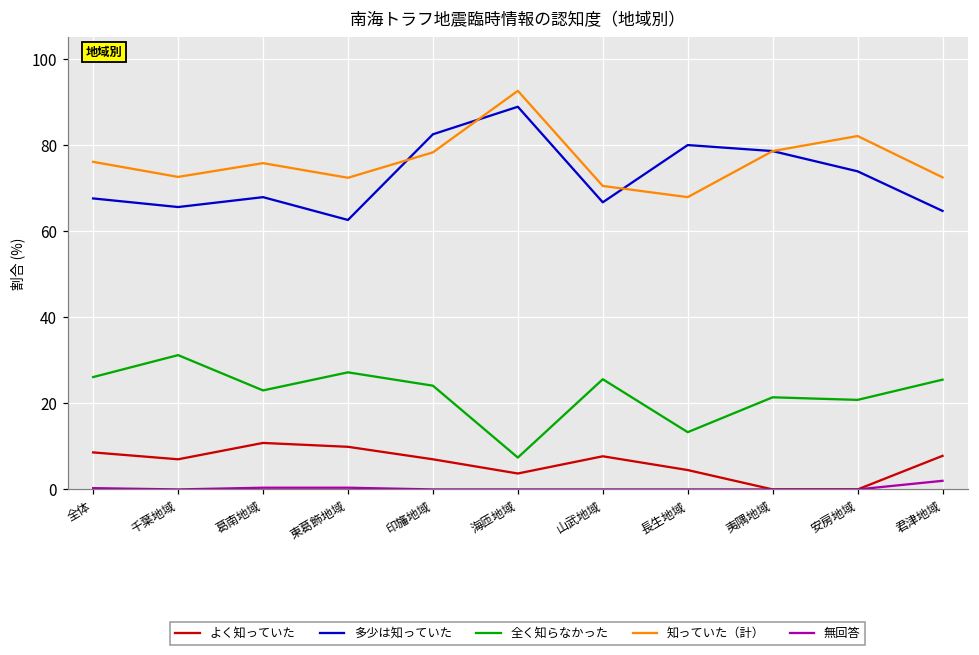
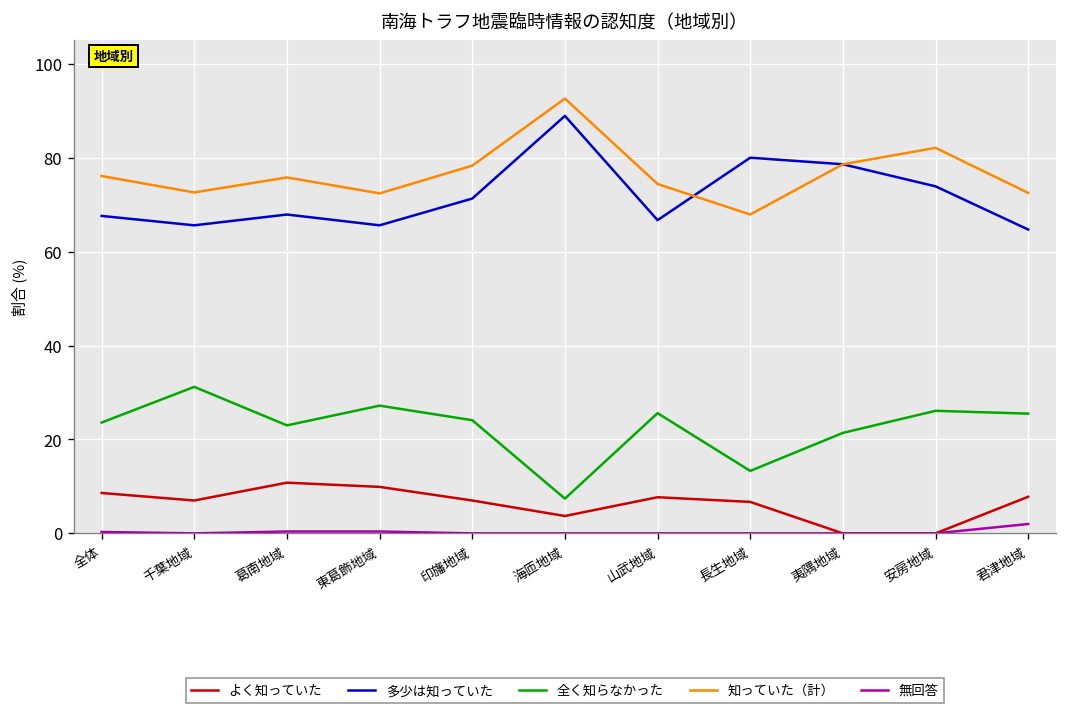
  {
    "よく知っていた": {
      "全体": 9,
      "千葉地域": 7,
      "葛南地域": 11,
      "東葛飾地域": 10,
      "印旛地域": 7,
      "海匝地域": 4,
      "山武地域": 8,
-     "長生地域": 5,
+     "長生地域": 7,
      "君津地域": 8
    },
    "多少は知っていた": {
      "全体": 68,
      "千葉地域": 66,
      "葛南地域": 68,
-     "東葛飾地域": 63,
-     "印旛地域": 83,
+     "東葛飾地域": 66,
+     "印旛地域": 71,
      "海匝地域": 89,
      "山武地域": 67,
      "長生地域": 80,
      "安房地域": 74,
      "君津地域": 65
    },
    "全く知らなかった": {
-     "全体": 26,
+     "全体": 24,
      "千葉地域": 31,
      "葛南地域": 23,
      "東葛飾地域": 27,
      "印旛地域": 24,
      "海匝地域": 7,
      "山武地域": 26,
      "長生地域": 13,
      "夷隅地域": 21,
-     "安房地域": 21,
+     "安房地域": 26,
      "君津地域": 26
    },
    "知っていた（計）": {
      "全体": 76,
      "千葉地域": 73,
      "葛南地域": 76,
      "東葛飾地域": 72,
      "印旛地域": 78,
      "海匝地域": 93,
-     "山武地域": 71,
+     "山武地域": 74,
      "長生地域": 68,
      "安房地域": 82,
      "君津地域": 73
    },
    "無回答": {
      "全体": 0,
      "千葉地域": 0,
      "葛南地域": 0,
      "東葛飾地域": 0,
      "印旛地域": 0,
      "海匝地域": 0,
      "山武地域": 0,
      "長生地域": 0,
      "君津地域": 2
    }
  }
